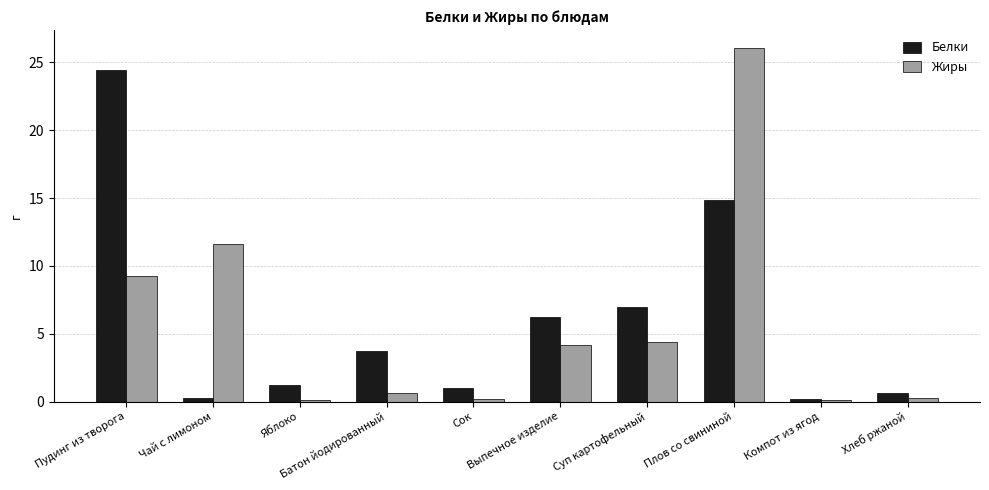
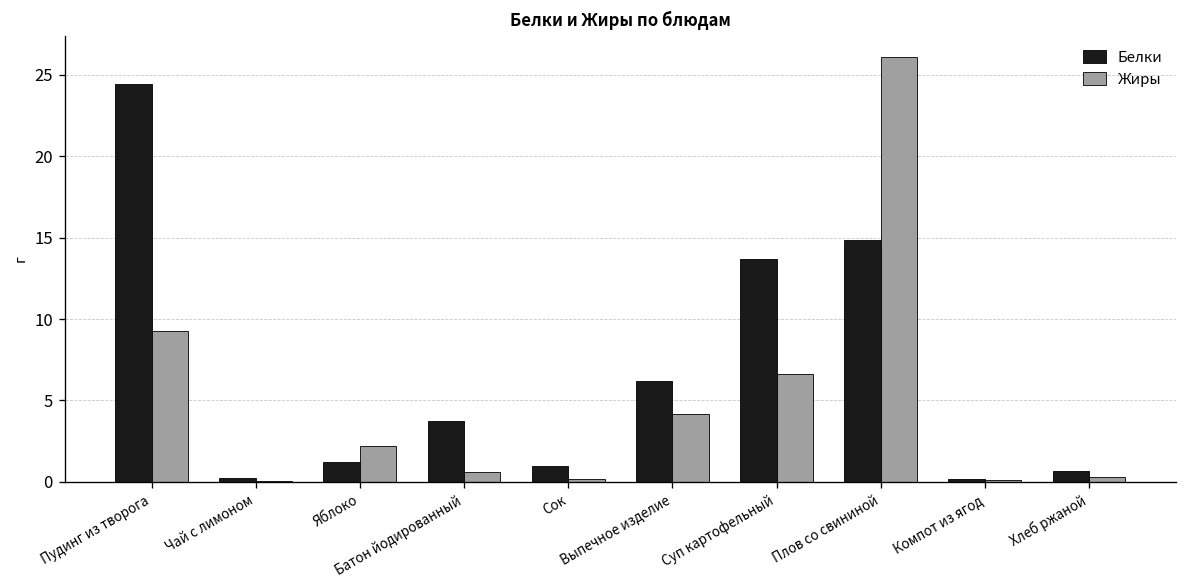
  {
    "Белки": {
      "Пудинг из творога": 24.5,
      "Чай с лимоном": 0.3,
      "Яблоко": 1.2,
      "Батон йодированный": 3.8,
      "Сок": 1.0,
      "Выпечное изделие": 6.2,
-     "Суп картофельный": 7.0,
+     "Суп картофельный": 13.7,
      "Плов со свининой": 14.8,
      "Компот из ягод": 0.2,
      "Хлеб ржаной": 0.6
    },
    "Жиры": {
      "Пудинг из творога": 9.3,
-     "Чай с лимоном": 11.6,
-     "Яблоко": 0.1,
+     "Чай с лимоном": 0.1,
+     "Яблоко": 2.2,
      "Батон йодированный": 0.6,
      "Сок": 0.2,
      "Выпечное изделие": 4.2,
-     "Суп картофельный": 4.4,
+     "Суп картофельный": 6.6,
      "Плов со свининой": 26.1,
      "Хлеб ржаной": 0.3
    }
  }
